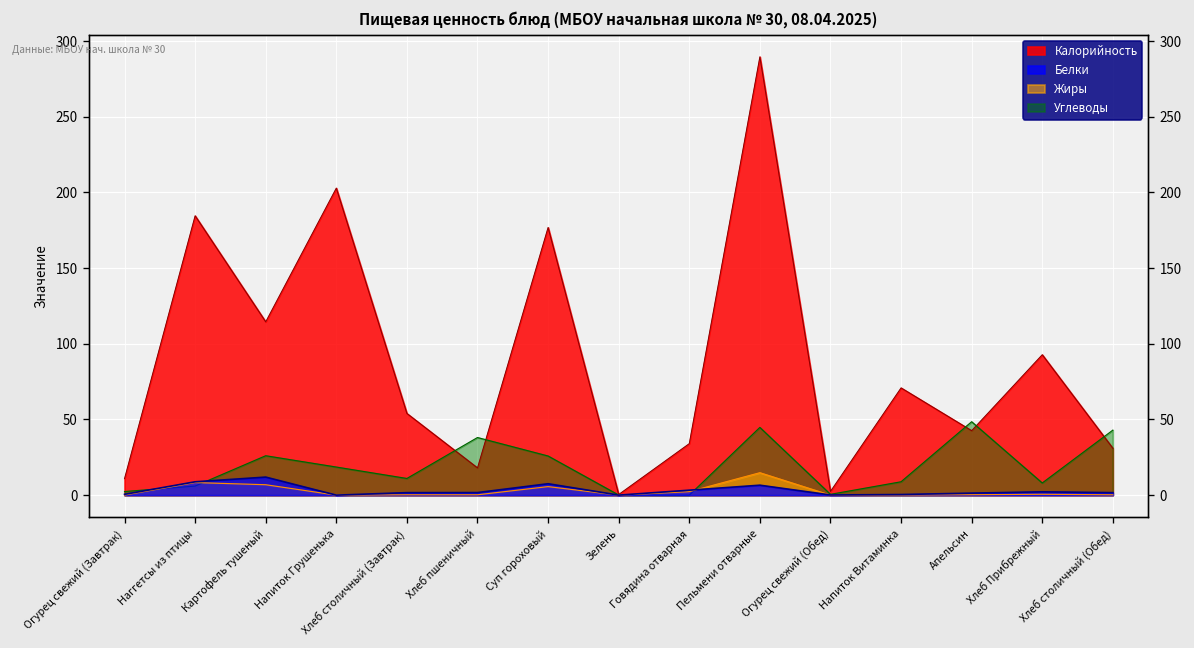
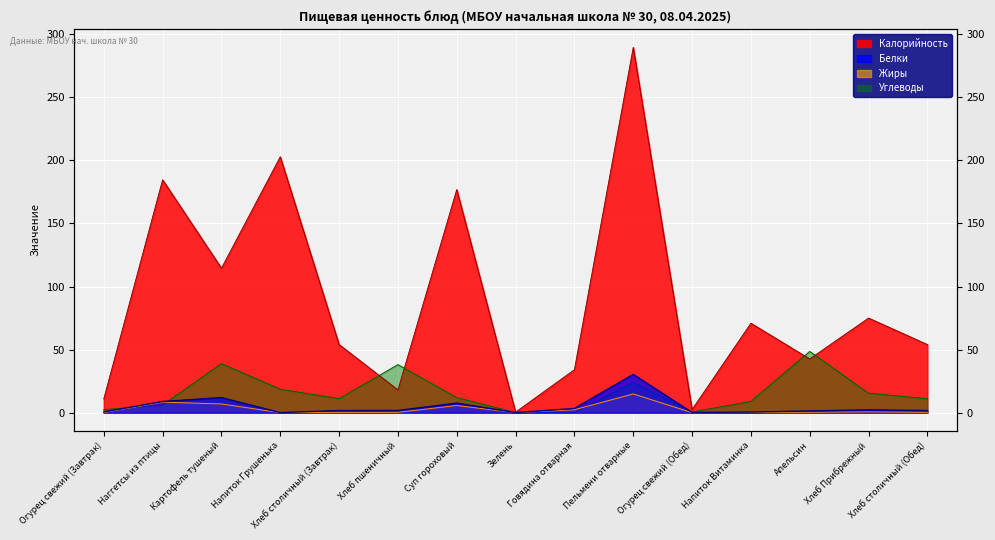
  {
    "Калорийность": {
      "Огурец свежий (Завтрак)": 11,
      "Наггетсы из птицы": 185,
      "Картофель тушеный": 115,
      "Напиток Грушенька": 203,
      "Хлеб столичный (Завтрак)": 54,
      "Хлеб пшеничный": 18,
      "Суп гороховый": 177,
      "Говядина отварная": 34,
      "Пельмени отварные": 290,
      "Напиток Витаминка": 71,
      "Апельсин": 43,
-     "Хлеб Прибрежный": 93,
-     "Хлеб столичный (Обед)": 31
+     "Хлеб Прибрежный": 75,
+     "Хлеб столичный (Обед)": 54
    },
    "Белки": {
      "Картофель тушеный": 12,
-     "Пельмени отварные": 7
+     "Пельмени отварные": 30
    },
    "Жиры": {
      "Картофель тушеный": 7,
      "Пельмени отварные": 15
    },
    "Углеводы": {
      "Наггетсы из птицы": 6,
-     "Картофель тушеный": 26,
+     "Картофель тушеный": 39,
      "Напиток Грушенька": 19,
      "Хлеб столичный (Завтрак)": 11,
      "Хлеб пшеничный": 38,
-     "Суп гороховый": 26,
+     "Суп гороховый": 12,
      "Говядина отварная": 0,
-     "Пельмени отварные": 45,
+     "Пельмени отварные": 24,
      "Напиток Витаминка": 9,
      "Апельсин": 49,
-     "Хлеб Прибрежный": 8,
-     "Хлеб столичный (Обед)": 43
+     "Хлеб Прибрежный": 15,
+     "Хлеб столичный (Обед)": 11
    }
  }
